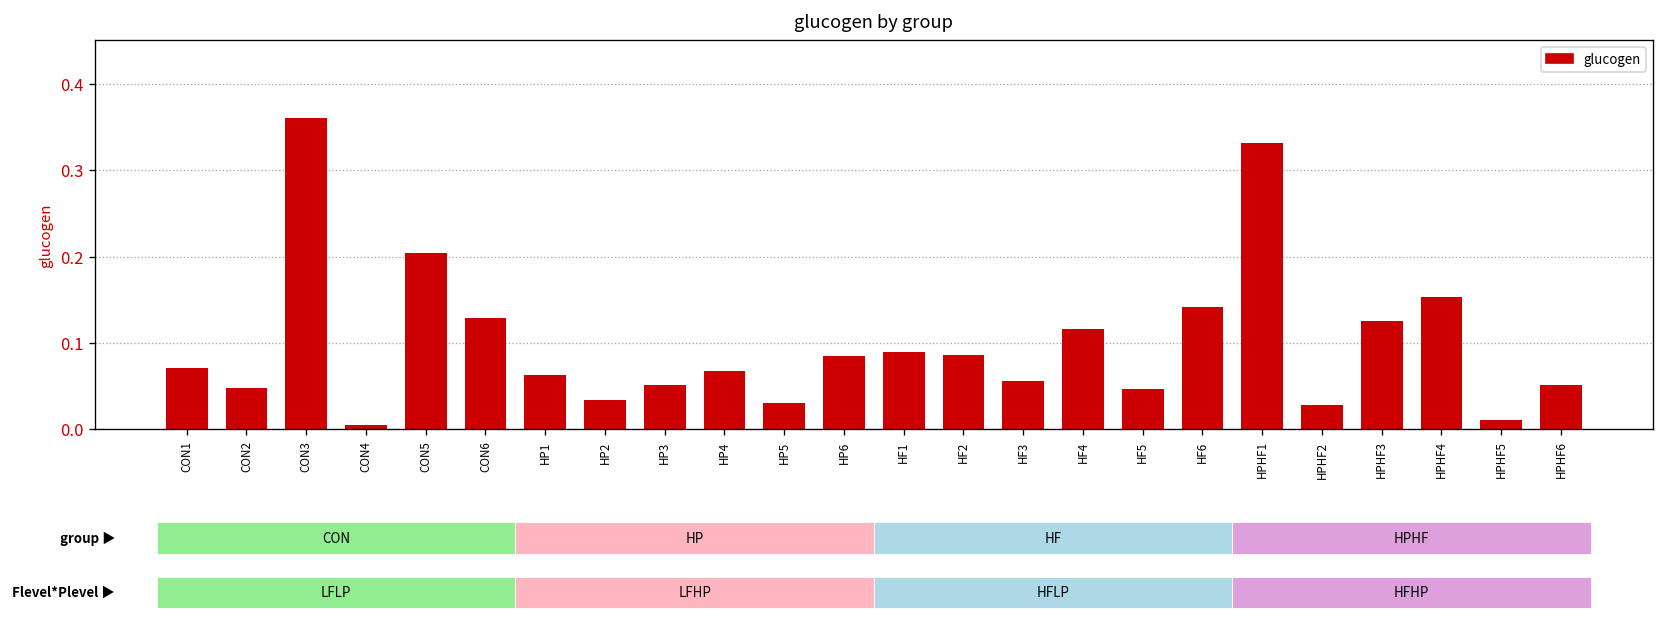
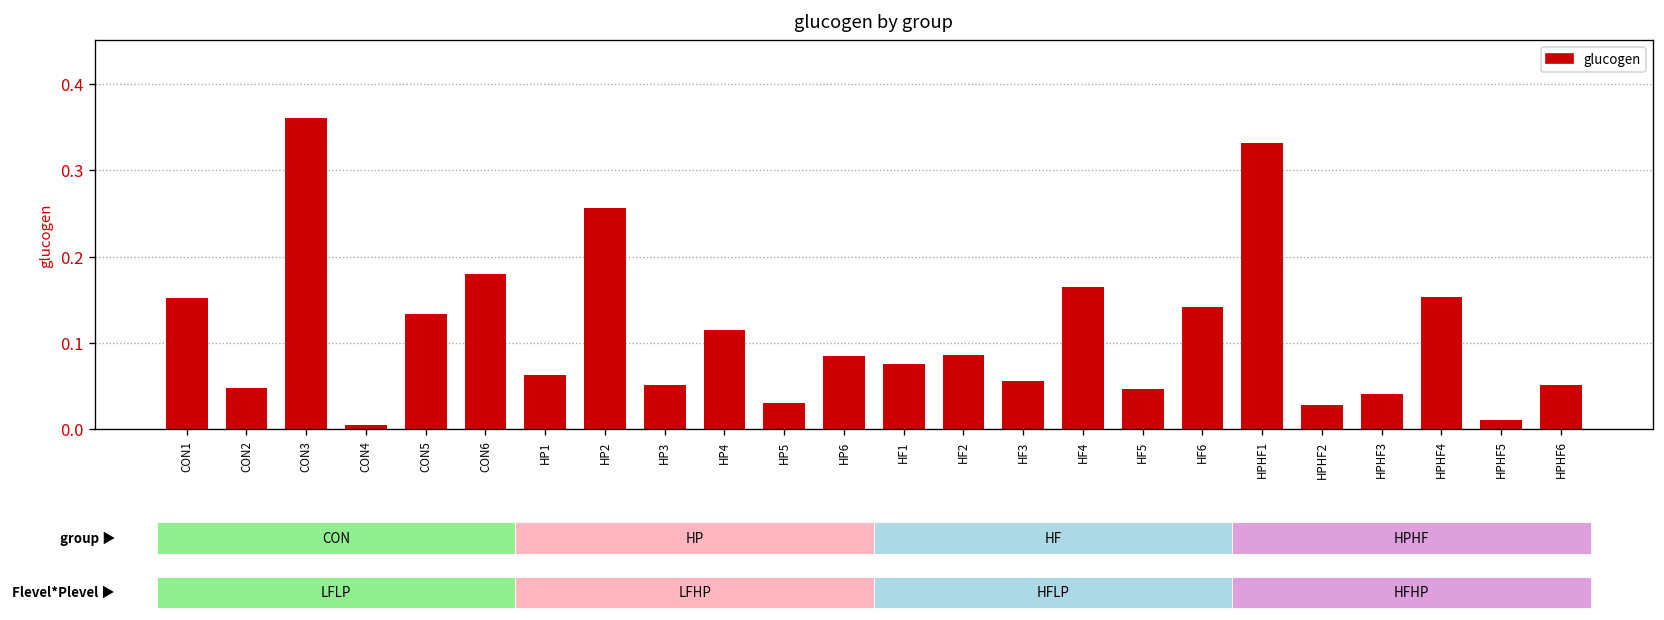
  {
-   "CON1": 0.07,
+   "CON1": 0.15,
    "CON2": 0.05,
    "CON3": 0.36,
    "CON4": 0.01,
-   "CON5": 0.20,
-   "CON6": 0.13,
+   "CON5": 0.13,
+   "CON6": 0.18,
    "HP1": 0.06,
-   "HP2": 0.03,
+   "HP2": 0.26,
    "HP3": 0.05,
-   "HP4": 0.07,
+   "HP4": 0.11,
    "HP5": 0.03,
    "HP6": 0.08,
-   "HF1": 0.09,
+   "HF1": 0.07,
    "HF2": 0.09,
    "HF3": 0.06,
-   "HF4": 0.12,
+   "HF4": 0.16,
    "HF5": 0.05,
    "HF6": 0.14,
    "HPHF1": 0.33,
    "HPHF2": 0.03,
-   "HPHF3": 0.13,
+   "HPHF3": 0.04,
    "HPHF4": 0.15,
    "HPHF5": 0.01,
    "HPHF6": 0.05
  }
